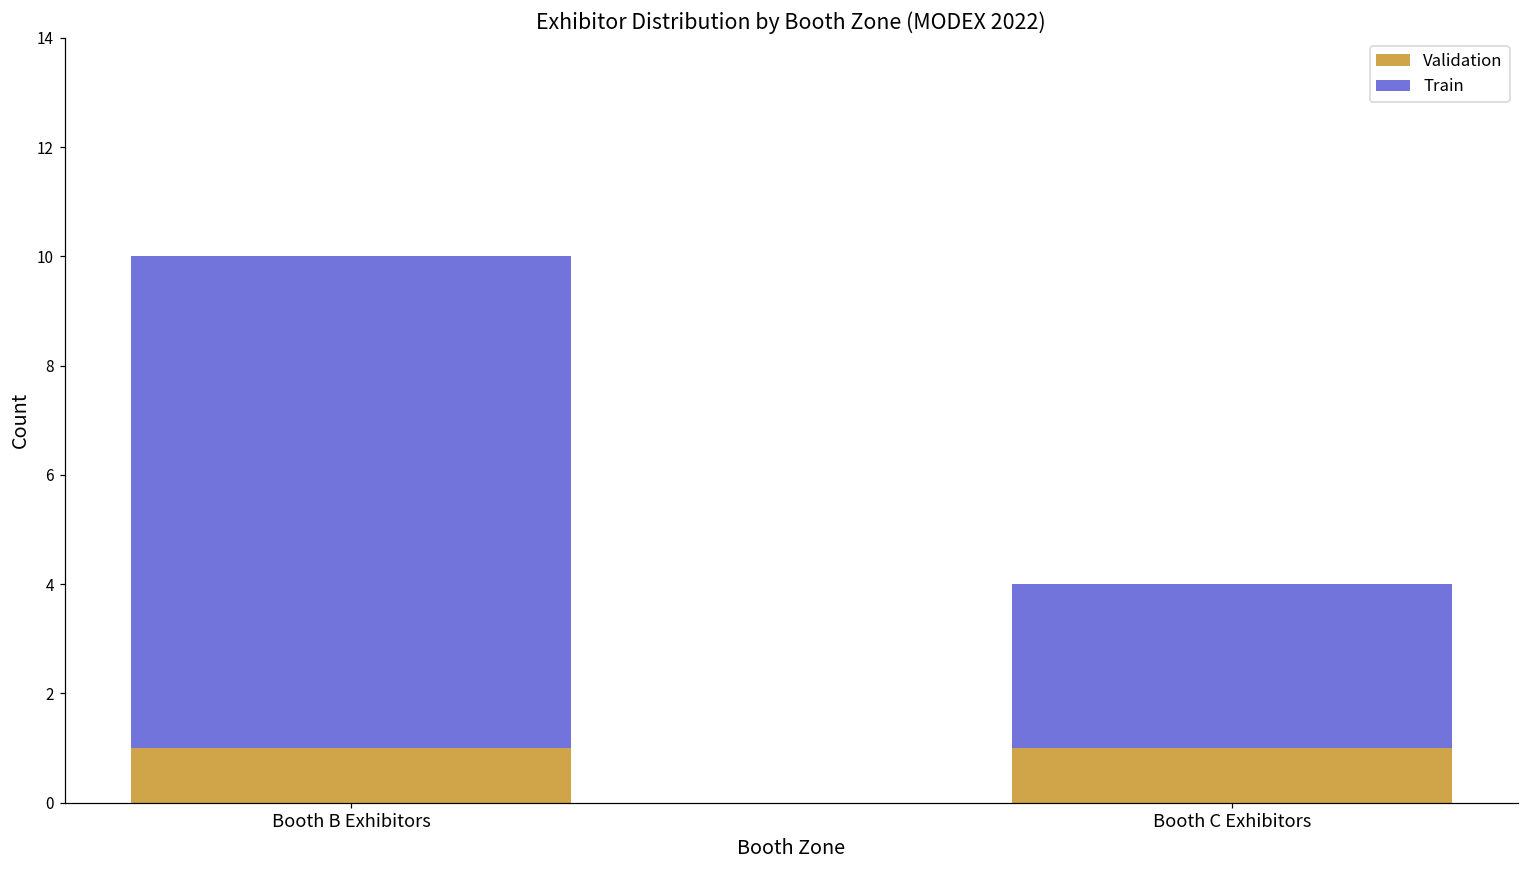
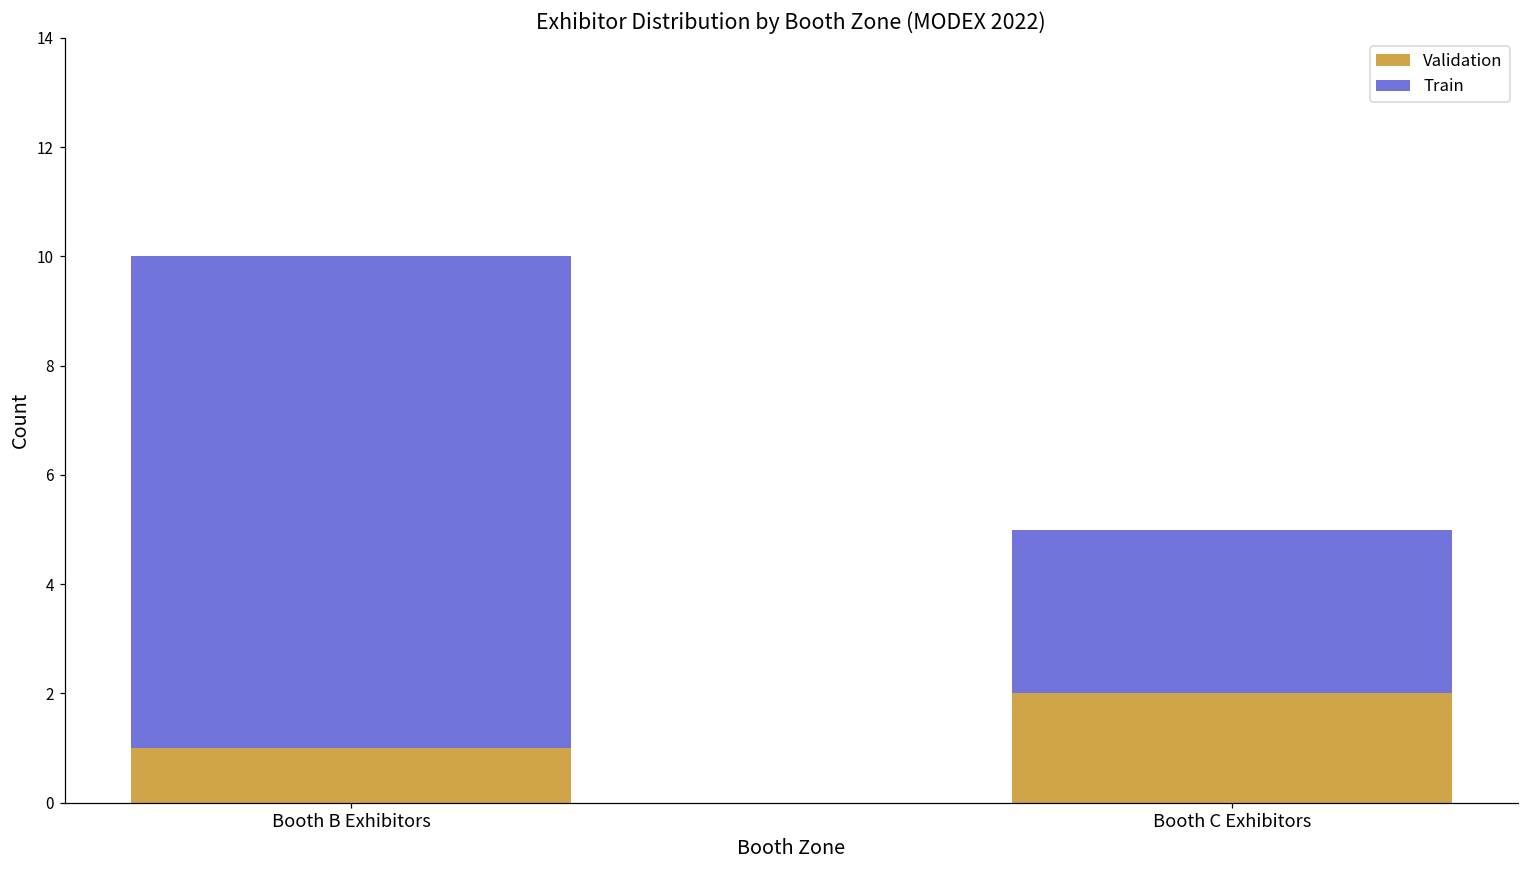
  {
    "Validation": {
      "Booth B Exhibitors": 1,
-     "Booth C Exhibitors": 1
+     "Booth C Exhibitors": 2
    },
    "Train": {
      "Booth B Exhibitors": 9,
      "Booth C Exhibitors": 3
    }
  }
